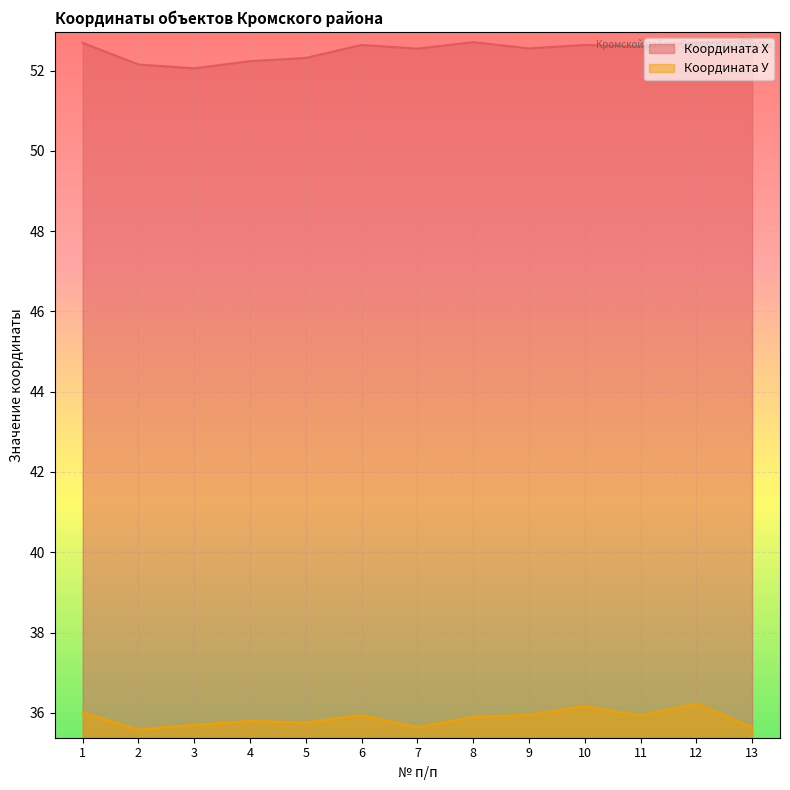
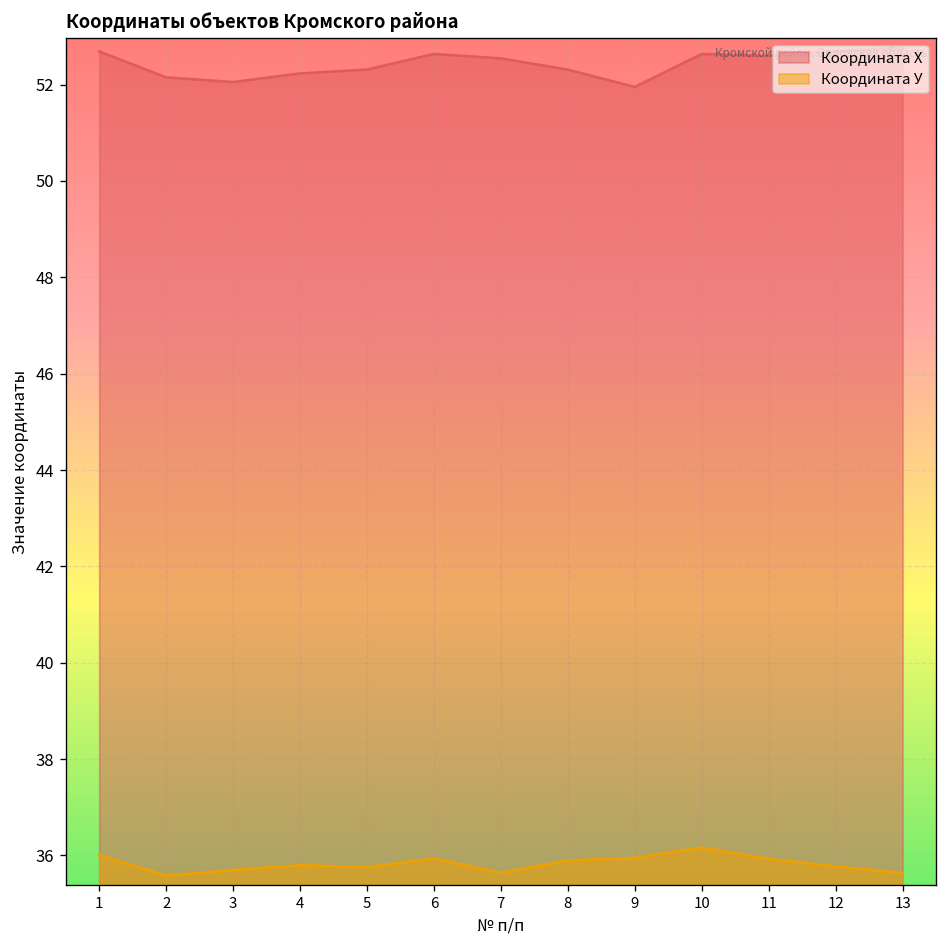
  {
    "Координата Х": {
      "1": 52.7,
      "2": 52.2,
      "3": 52.1,
      "4": 52.2,
      "5": 52.3,
      "6": 52.6,
      "7": 52.5,
-     "8": 52.7,
-     "9": 52.6,
+     "8": 52.3,
+     "9": 52.0,
      "10": 52.6,
      "11": 52.6
    },
    "Координата У": {
      "1": 36.0,
      "2": 35.6,
      "3": 35.7,
      "4": 35.8,
      "5": 35.8,
      "6": 35.9,
      "7": 35.6,
      "8": 35.9,
      "9": 35.9,
      "10": 36.2,
      "11": 35.9,
-     "12": 36.2,
+     "12": 35.8,
      "13": 35.6
    }
  }
